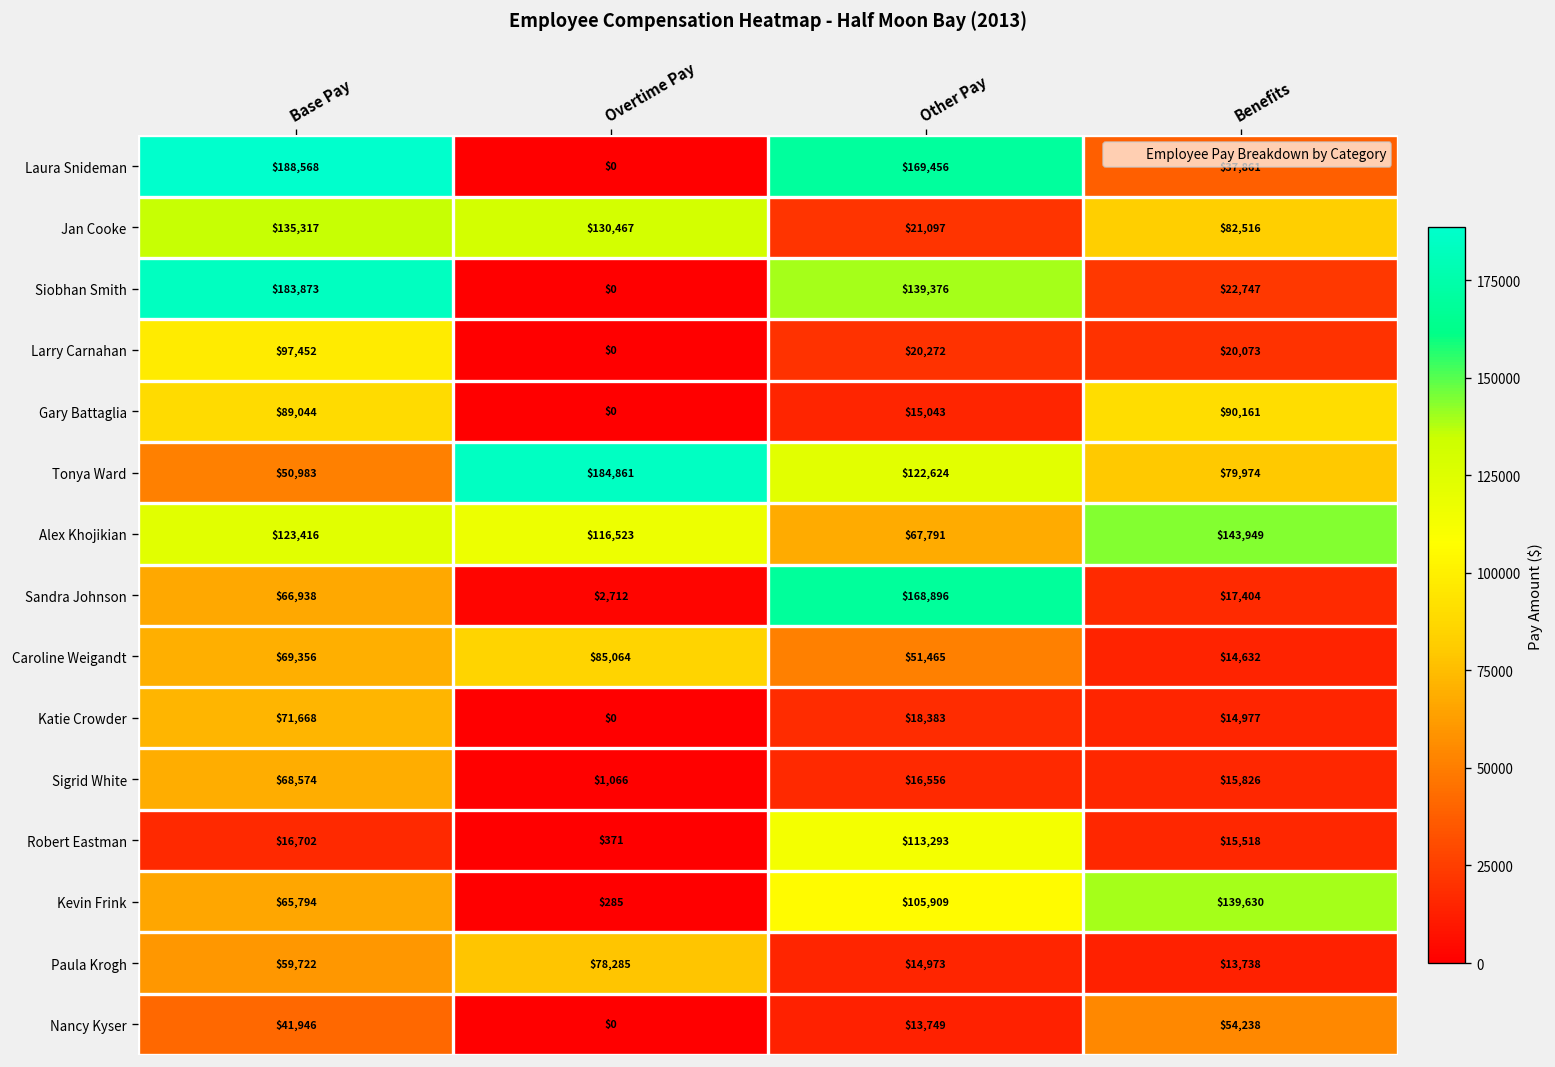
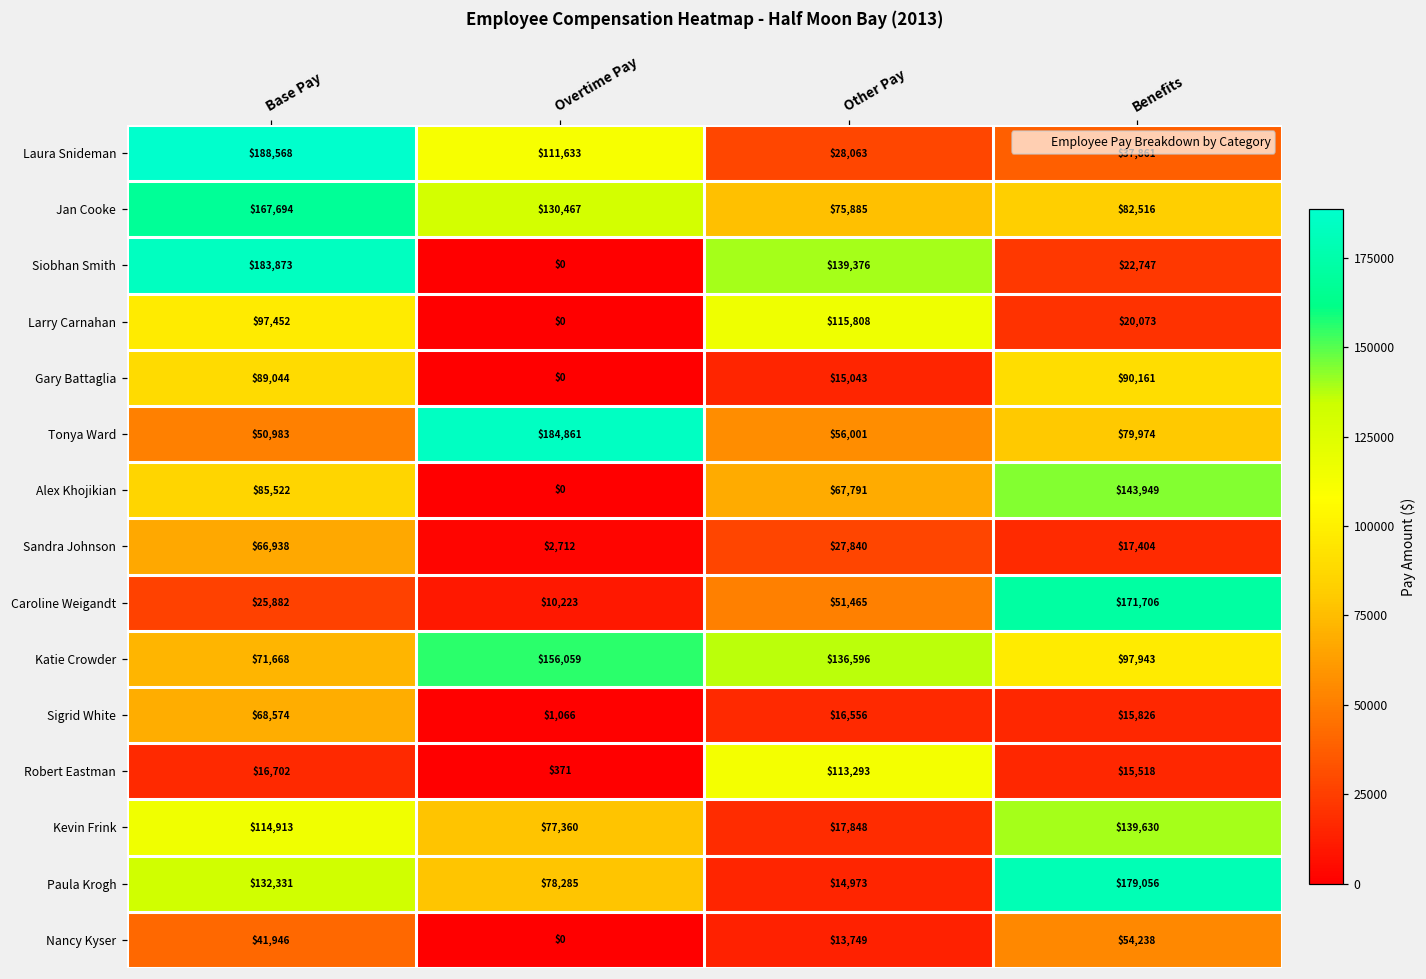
  {
    "Laura Snideman": {
      "Base Pay": "$188,568",
-     "Overtime Pay": "$0",
-     "Other Pay": "$169,456"
+     "Overtime Pay": "$111,633",
+     "Other Pay": "$28,063"
    },
    "Jan Cooke": {
-     "Base Pay": "$135,317",
+     "Base Pay": "$167,694",
      "Overtime Pay": "$130,467",
-     "Other Pay": "$21,097",
+     "Other Pay": "$75,885",
      "Benefits": "$82,516"
    },
    "Siobhan Smith": {
      "Base Pay": "$183,873",
      "Overtime Pay": "$0",
      "Other Pay": "$139,376",
      "Benefits": "$22,747"
    },
    "Larry Carnahan": {
      "Base Pay": "$97,452",
      "Overtime Pay": "$0",
-     "Other Pay": "$20,272",
+     "Other Pay": "$115,808",
      "Benefits": "$20,073"
    },
    "Gary Battaglia": {
      "Base Pay": "$89,044",
      "Overtime Pay": "$0",
      "Other Pay": "$15,043",
      "Benefits": "$90,161"
    },
    "Tonya Ward": {
      "Base Pay": "$50,983",
      "Overtime Pay": "$184,861",
-     "Other Pay": "$122,624",
+     "Other Pay": "$56,001",
      "Benefits": "$79,974"
    },
    "Alex Khojikian": {
-     "Base Pay": "$123,416",
-     "Overtime Pay": "$116,523",
+     "Base Pay": "$85,522",
+     "Overtime Pay": "$0",
      "Other Pay": "$67,791",
      "Benefits": "$143,949"
    },
    "Sandra Johnson": {
      "Base Pay": "$66,938",
      "Overtime Pay": "$2,712",
-     "Other Pay": "$168,896",
+     "Other Pay": "$27,840",
      "Benefits": "$17,404"
    },
    "Caroline Weigandt": {
-     "Base Pay": "$69,356",
-     "Overtime Pay": "$85,064",
+     "Base Pay": "$25,882",
+     "Overtime Pay": "$10,223",
      "Other Pay": "$51,465",
-     "Benefits": "$14,632"
+     "Benefits": "$171,706"
    },
    "Katie Crowder": {
      "Base Pay": "$71,668",
-     "Overtime Pay": "$0",
-     "Other Pay": "$18,383",
-     "Benefits": "$14,977"
+     "Overtime Pay": "$156,059",
+     "Other Pay": "$136,596",
+     "Benefits": "$97,943"
    },
    "Sigrid White": {
      "Base Pay": "$68,574",
      "Overtime Pay": "$1,066",
      "Other Pay": "$16,556",
      "Benefits": "$15,826"
    },
    "Robert Eastman": {
      "Base Pay": "$16,702",
      "Overtime Pay": "$371",
      "Other Pay": "$113,293",
      "Benefits": "$15,518"
    },
    "Kevin Frink": {
-     "Base Pay": "$65,794",
-     "Overtime Pay": "$285",
-     "Other Pay": "$105,909",
+     "Base Pay": "$114,913",
+     "Overtime Pay": "$77,360",
+     "Other Pay": "$17,848",
      "Benefits": "$139,630"
    },
    "Paula Krogh": {
-     "Base Pay": "$59,722",
+     "Base Pay": "$132,331",
      "Overtime Pay": "$78,285",
      "Other Pay": "$14,973",
-     "Benefits": "$13,738"
+     "Benefits": "$179,056"
    },
    "Nancy Kyser": {
      "Base Pay": "$41,946",
      "Overtime Pay": "$0",
      "Other Pay": "$13,749",
      "Benefits": "$54,238"
    }
  }
